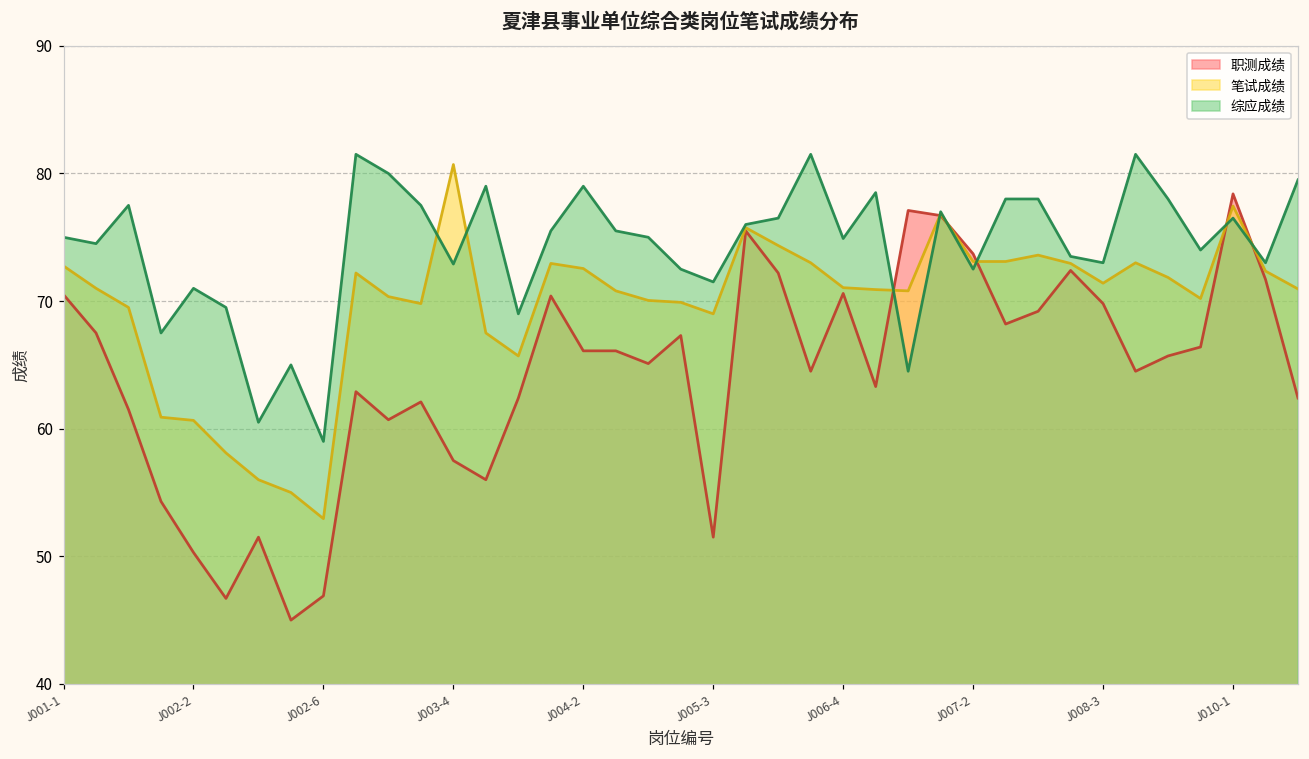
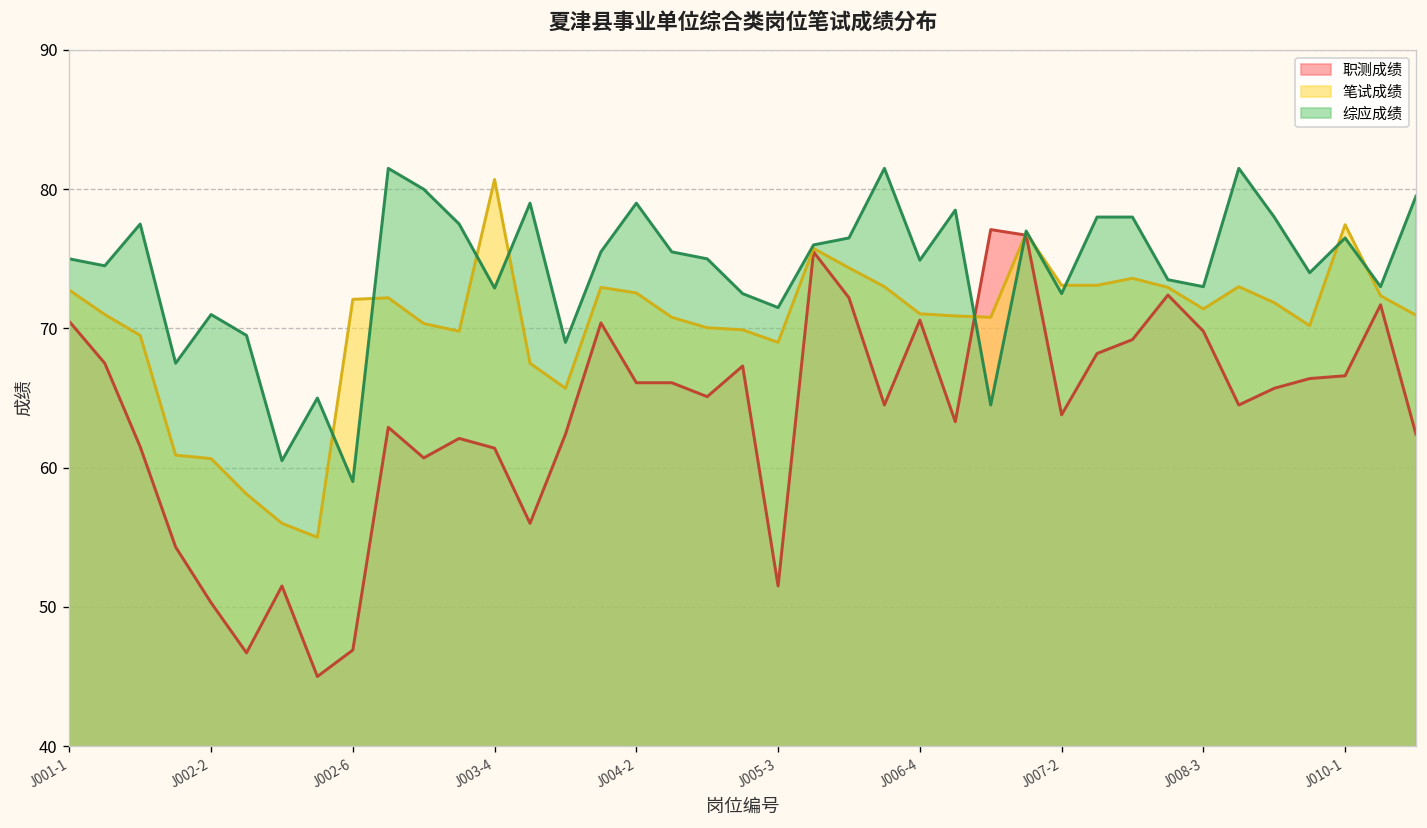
  {
    "职测成绩": {
      "J001-1": 70.5,
      "J002-2": 50.3,
      "J002-6": 46.9,
-     "J003-4": 57.5,
+     "J003-4": 61.4,
      "J004-2": 66.1,
      "J005-3": 51.5,
      "J006-4": 70.6,
-     "J007-2": 73.7,
+     "J007-2": 63.8,
      "J008-3": 69.8,
-     "J010-1": 78.4
+     "J010-1": 66.6
    },
    "笔试成绩": {
      "J001-1": 72.8,
      "J002-2": 60.7,
-     "J002-6": 53.0,
+     "J002-6": 72.1,
      "J003-4": 80.7,
      "J004-2": 72.6,
      "J005-3": 69.0,
      "J006-4": 71.1,
      "J007-2": 73.1,
      "J008-3": 71.4,
      "J010-1": 77.5
    },
    "综应成绩": {
      "J001-1": 75.0,
      "J002-2": 71.0,
      "J002-6": 59.0,
      "J003-4": 72.9,
      "J004-2": 79.0,
      "J005-3": 71.5,
      "J006-4": 74.9,
      "J007-2": 72.5,
      "J008-3": 73.0,
      "J010-1": 76.5
    }
  }
